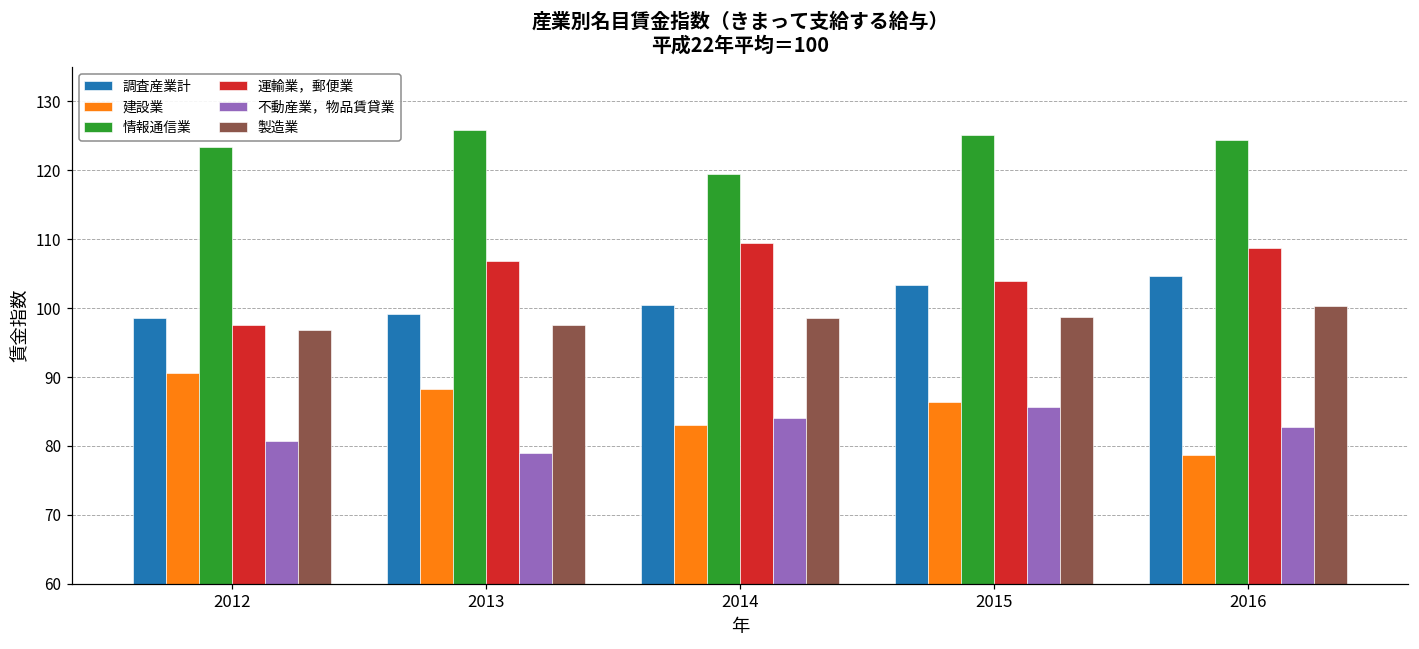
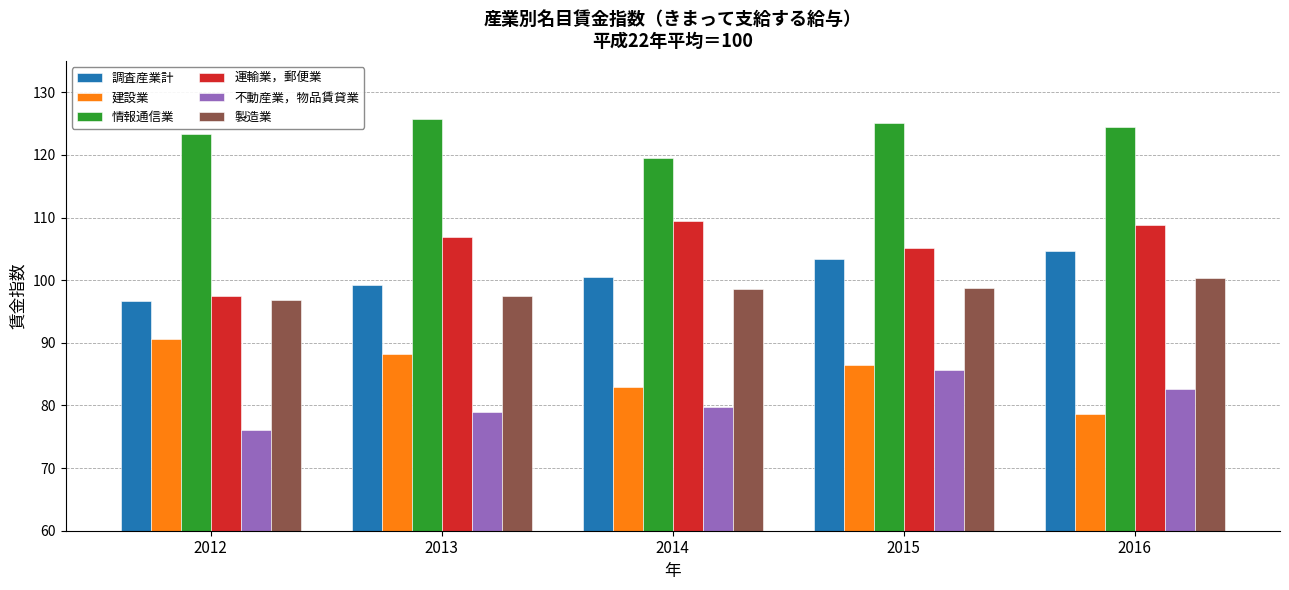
  {
    "調査産業計": {
-     "2012": 99,
+     "2012": 97,
      "2013": 99,
      "2014": 101,
      "2015": 103,
      "2016": 105
    },
    "建設業": {
      "2012": 91,
      "2013": 88,
      "2014": 83,
      "2015": 86,
      "2016": 79
    },
    "情報通信業": {
      "2012": 123,
      "2013": 126,
      "2014": 120,
      "2015": 125,
      "2016": 124
    },
    "運輸業，郵便業": {
      "2012": 98,
      "2013": 107,
      "2014": 110,
-     "2015": 104,
+     "2015": 105,
      "2016": 109
    },
    "不動産業，物品賃貸業": {
-     "2012": 81,
+     "2012": 76,
      "2013": 79,
-     "2014": 84,
+     "2014": 80,
      "2015": 86,
      "2016": 83
    },
    "製造業": {
      "2012": 97,
      "2013": 98,
      "2014": 99,
      "2015": 99,
      "2016": 100
    }
  }
